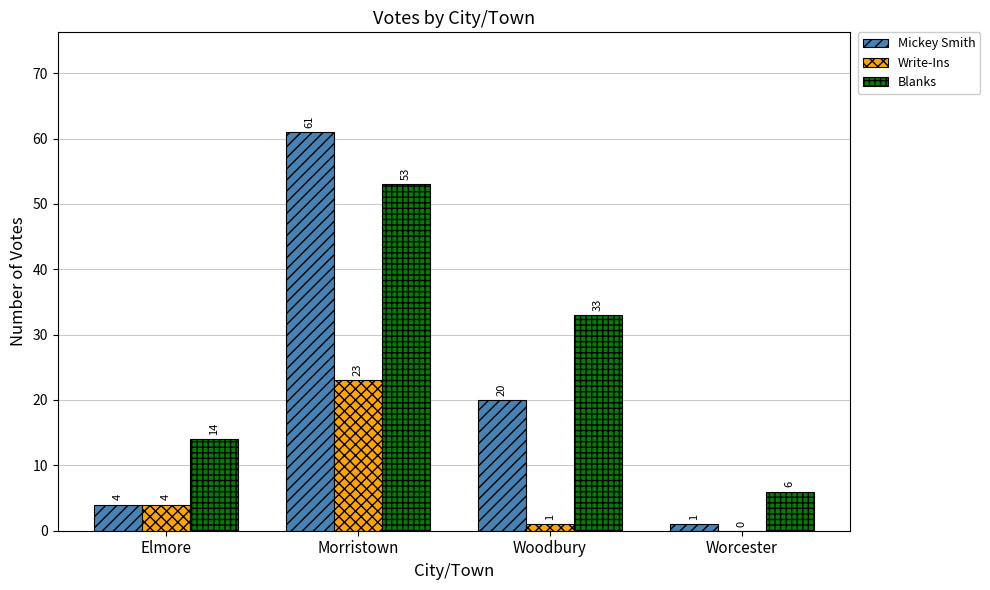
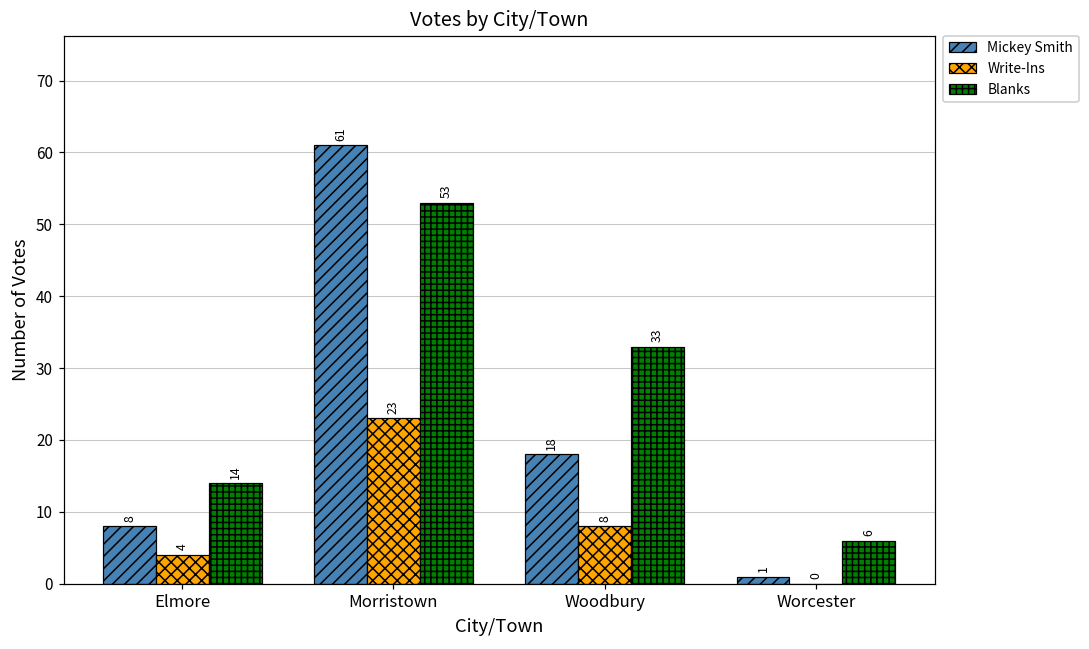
  {
    "Mickey Smith": {
-     "Elmore": 4,
+     "Elmore": 8,
      "Morristown": 61,
-     "Woodbury": 20,
+     "Woodbury": 18,
      "Worcester": 1
    },
    "Write-Ins": {
      "Elmore": 4,
      "Morristown": 23,
-     "Woodbury": 1,
+     "Woodbury": 8,
      "Worcester": 0
    },
    "Blanks": {
      "Elmore": 14,
      "Morristown": 53,
      "Woodbury": 33,
      "Worcester": 6
    }
  }
